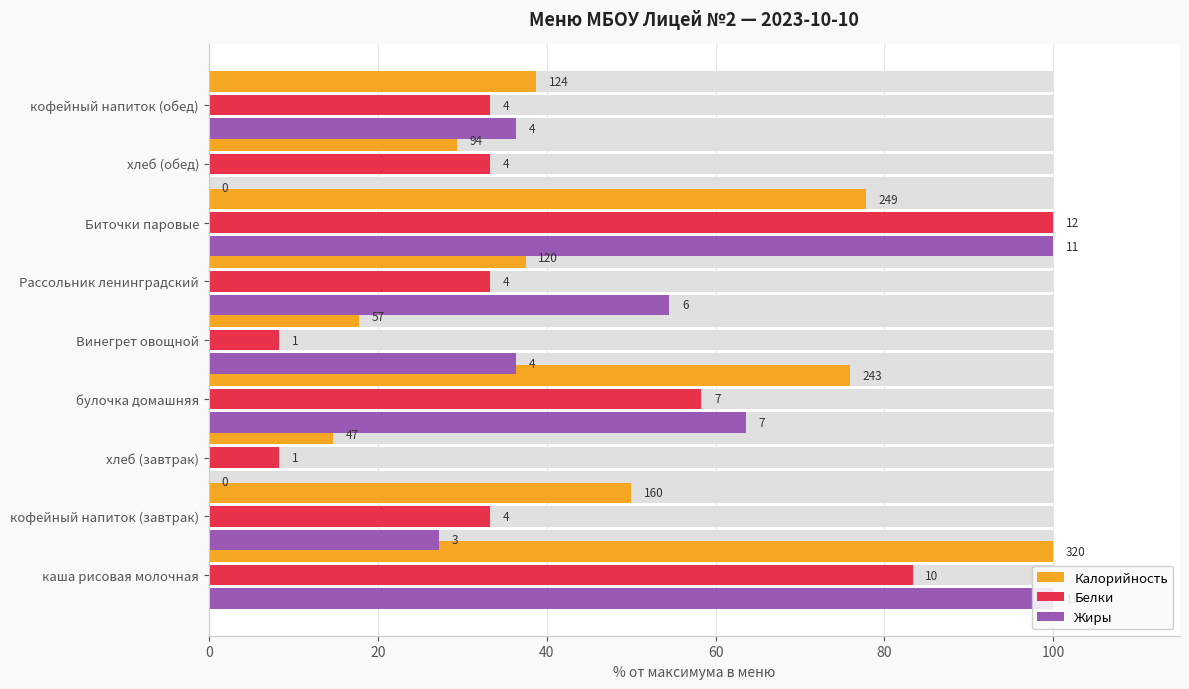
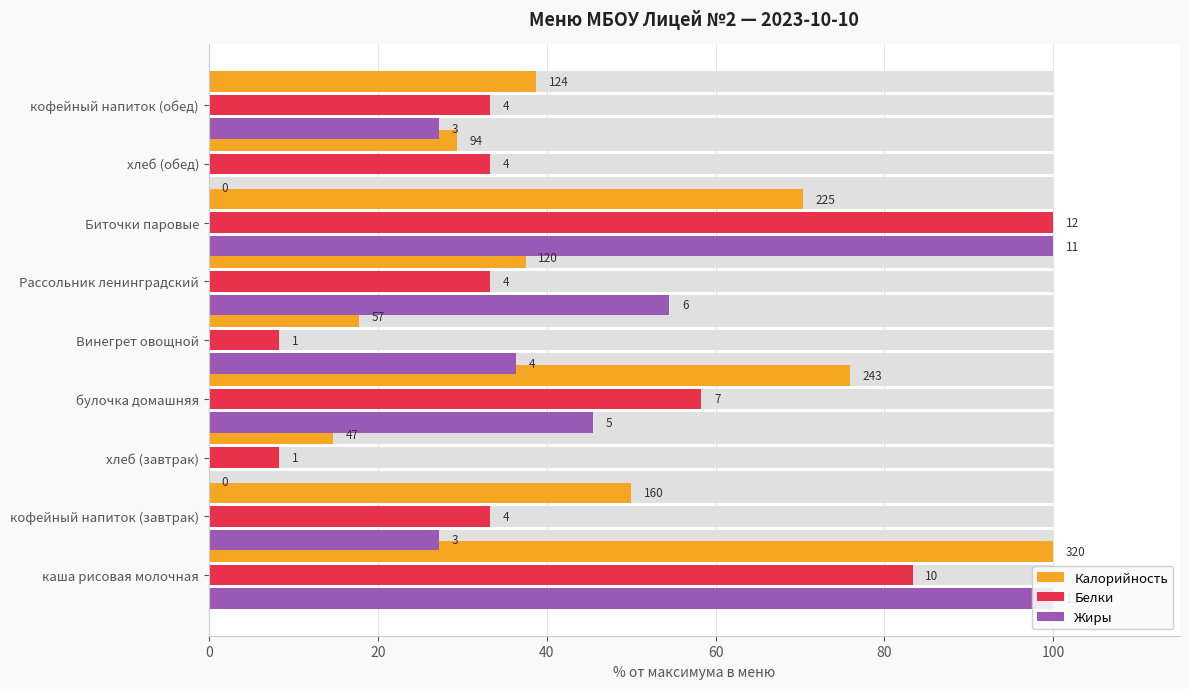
  {
    "Калорийность": {
-     "Биточки паровые": 249
+     "Биточки паровые": 225
    },
    "Жиры": {
-     "кофейный напиток (обед)": 4,
+     "кофейный напиток (обед)": 3,
      "хлеб (обед)": 0,
-     "булочка домашняя": 7,
+     "булочка домашняя": 5,
      "хлеб (завтрак)": 0
    }
  }
